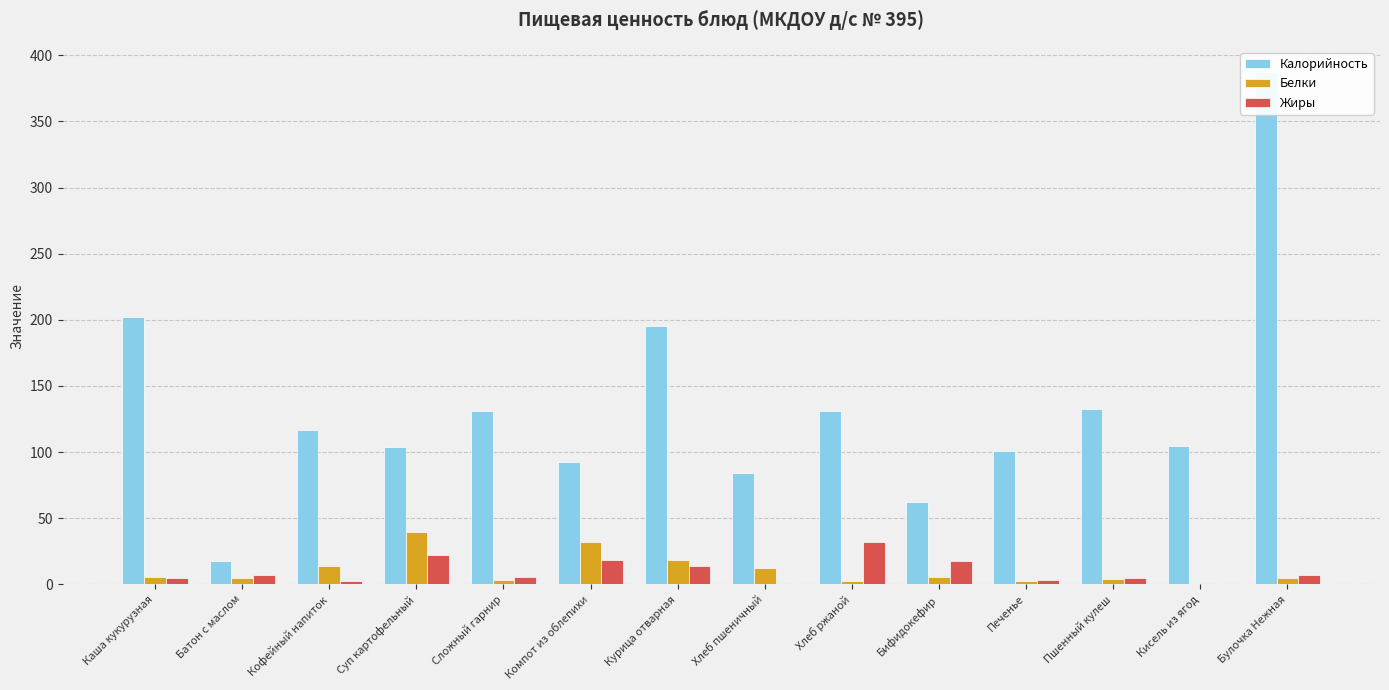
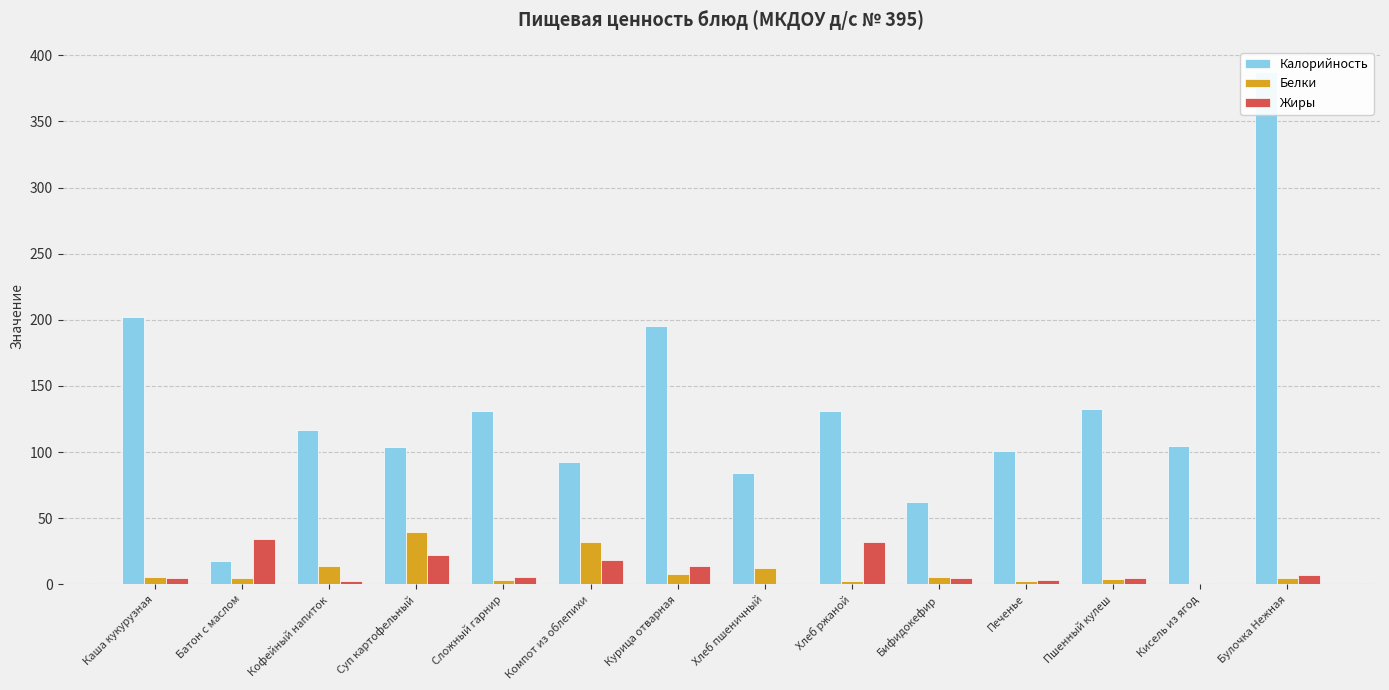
  {
    "Калорийность": {
      "Каша кукурузная": 202,
      "Батон с маслом": 18,
      "Кофейный напиток": 117,
      "Суп картофельный": 104,
      "Сложный гарнир": 131,
      "Компот из облепихи": 92,
      "Курица отварная": 195,
      "Хлеб пшеничный": 84,
      "Хлеб ржаной": 131,
      "Бифидокефир": 62,
      "Печенье": 101,
      "Пшенный кулеш": 132,
      "Кисель из ягод": 105
    },
    "Белки": {
      "Каша кукурузная": 6,
      "Батон с маслом": 5,
      "Кофейный напиток": 14,
      "Суп картофельный": 39,
      "Сложный гарнир": 3,
      "Компот из облепихи": 32,
-     "Курица отварная": 19,
+     "Курица отварная": 8,
      "Хлеб пшеничный": 12,
      "Хлеб ржаной": 2,
      "Бифидокефир": 6,
      "Печенье": 3,
      "Пшенный кулеш": 4,
      "Булочка Нежная": 5
    },
    "Жиры": {
      "Каша кукурузная": 5,
-     "Батон с маслом": 7,
+     "Батон с маслом": 34,
      "Кофейный напиток": 3,
      "Суп картофельный": 22,
      "Сложный гарнир": 6,
      "Компот из облепихи": 18,
      "Курица отварная": 14,
      "Хлеб ржаной": 32,
-     "Бифидокефир": 18,
+     "Бифидокефир": 5,
      "Печенье": 3,
      "Пшенный кулеш": 5,
      "Булочка Нежная": 7
    }
  }
